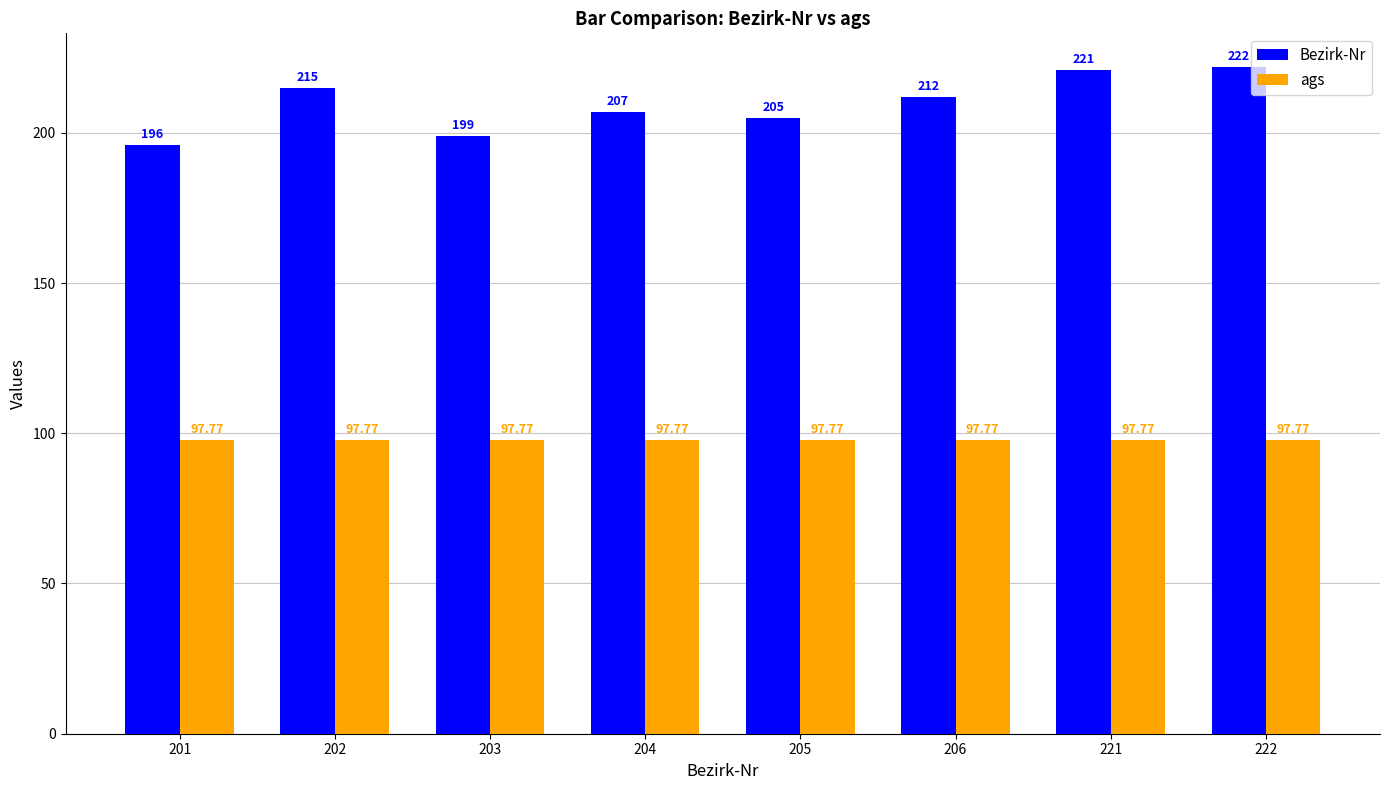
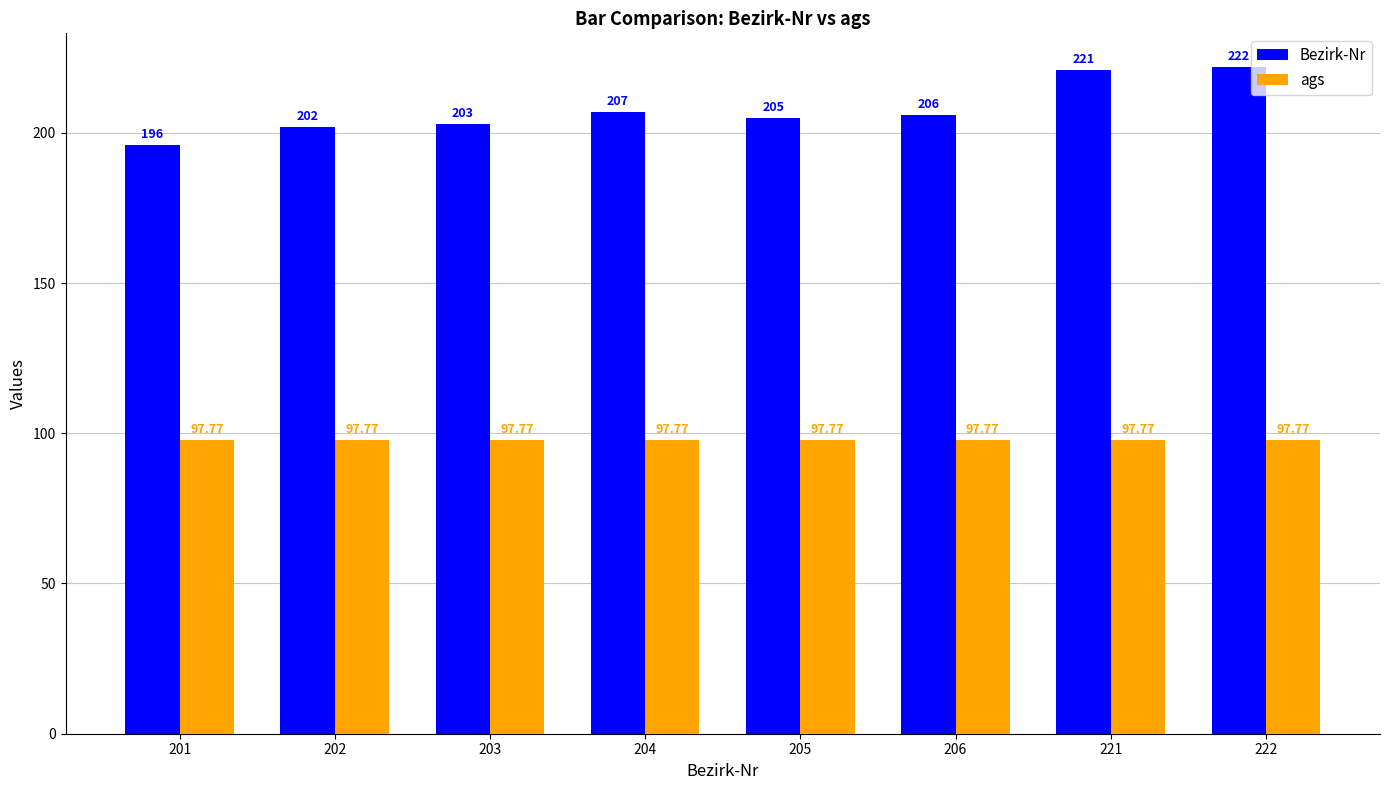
  {
    "Bezirk-Nr": {
      "201": 196,
-     "202": 215,
-     "203": 199,
+     "202": 202,
+     "203": 203,
      "204": 207,
      "205": 205,
-     "206": 212,
+     "206": 206,
      "221": 221,
      "222": 222
    },
    "ags": {
      "201": 97.77,
      "202": 97.77,
      "203": 97.77,
      "204": 97.77,
      "205": 97.77,
      "206": 97.77,
      "221": 97.77,
      "222": 97.77
    }
  }
